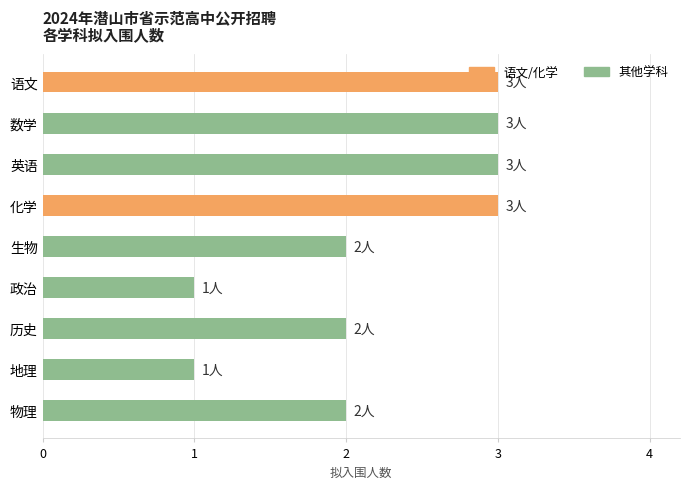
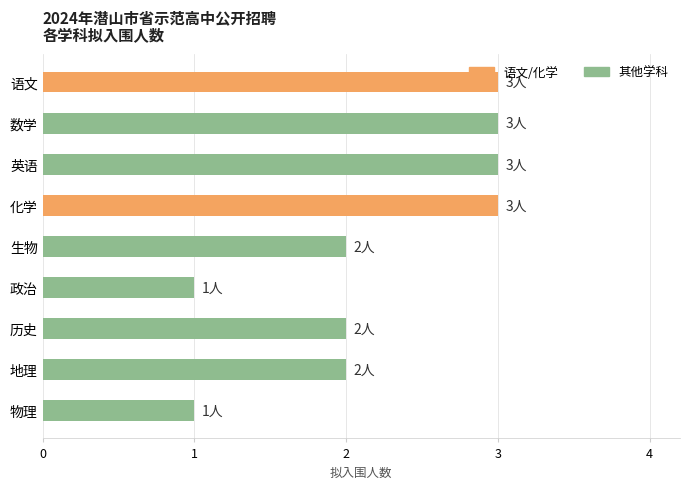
  {
    "语文": "3人",
    "数学": "3人",
    "英语": "3人",
    "化学": "3人",
    "生物": "2人",
    "政治": "1人",
    "历史": "2人",
-   "地理": "1人",
-   "物理": "2人"
+   "地理": "2人",
+   "物理": "1人"
  }
